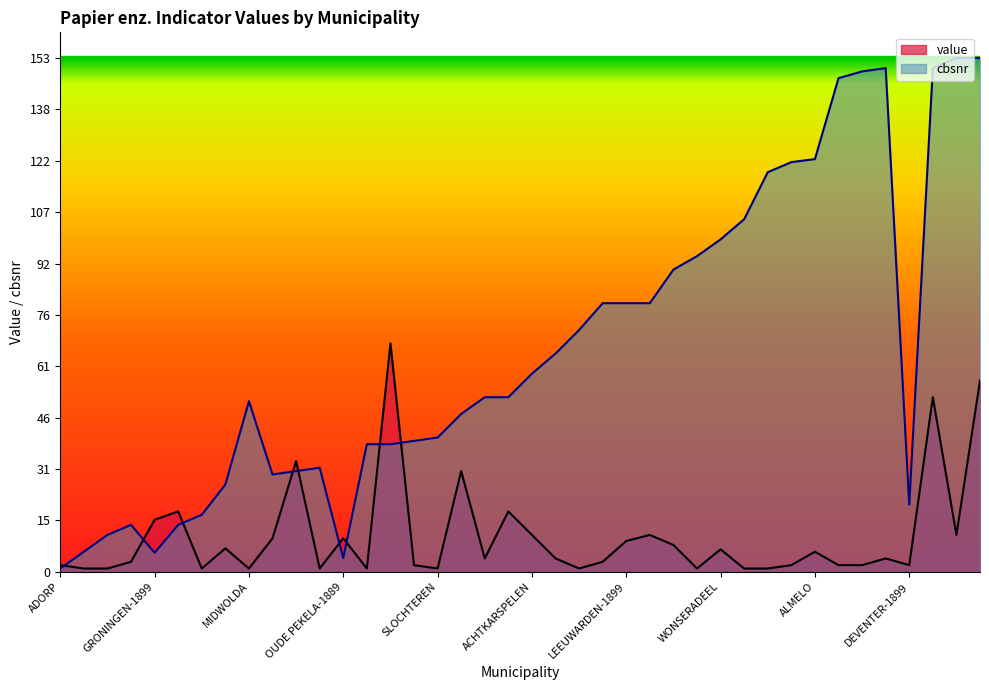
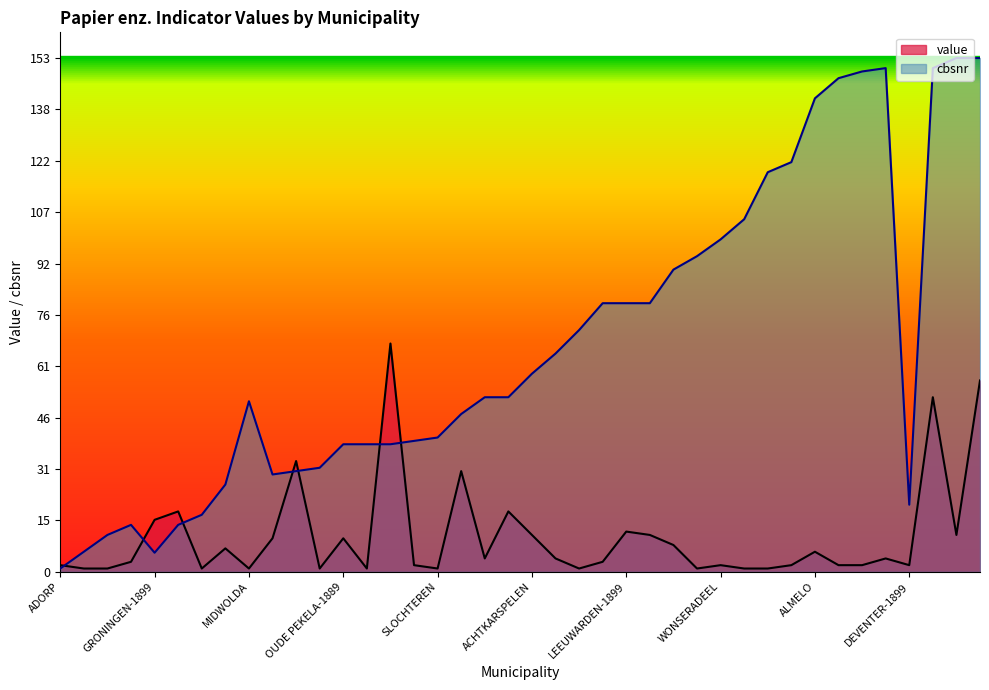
  {
    "value": {
      "ADORP": 2,
      "GRONINGEN-1899": 16,
      "MIDWOLDA": 1,
      "OUDE PEKELA-1889": 10,
      "SLOCHTEREN": 1,
      "ACHTKARSPELEN": 11,
-     "LEEUWARDEN-1899": 9,
-     "WONSERADEEL": 7,
+     "LEEUWARDEN-1899": 12,
+     "WONSERADEEL": 2,
      "ALMELO": 6,
      "DEVENTER-1899": 2
    },
    "cbsnr": {
      "ADORP": 1,
      "GRONINGEN-1899": 6,
      "MIDWOLDA": 51,
-     "OUDE PEKELA-1889": 4,
+     "OUDE PEKELA-1889": 38,
      "SLOCHTEREN": 40,
      "ACHTKARSPELEN": 59,
      "LEEUWARDEN-1899": 80,
      "WONSERADEEL": 99,
-     "ALMELO": 123,
+     "ALMELO": 141,
      "DEVENTER-1899": 20
    }
  }
